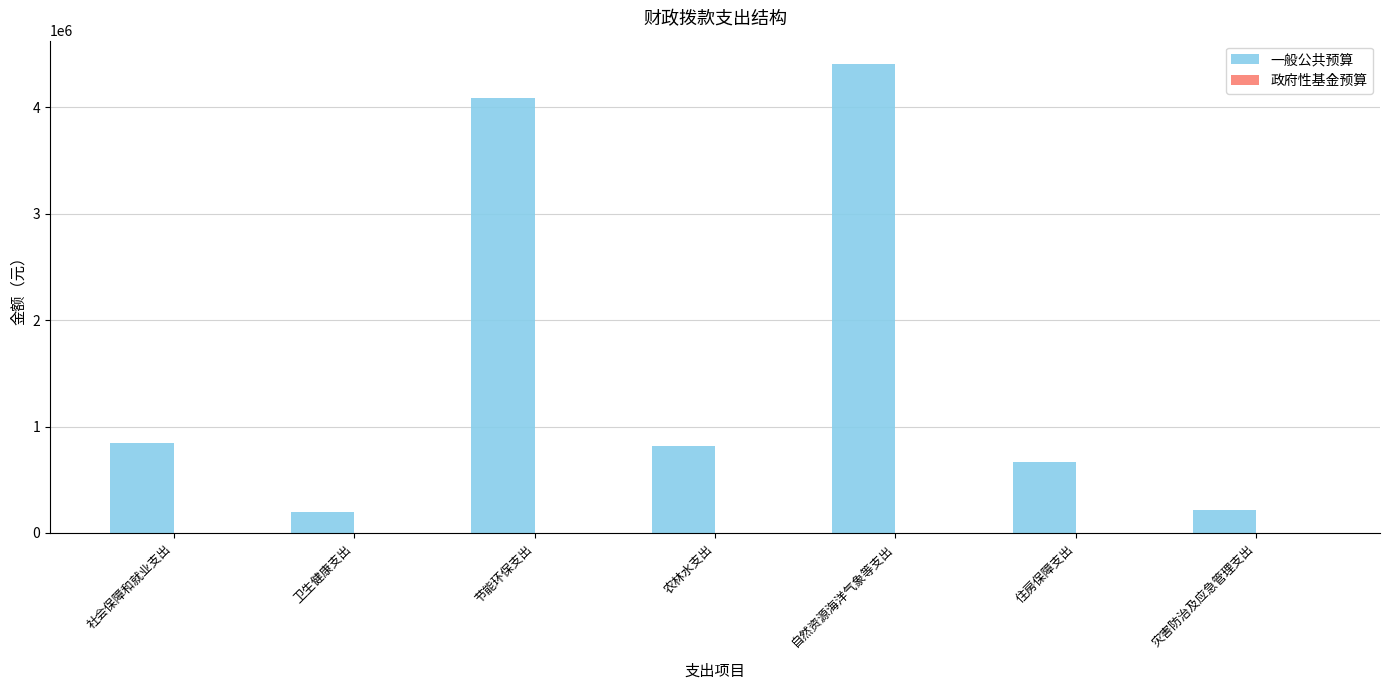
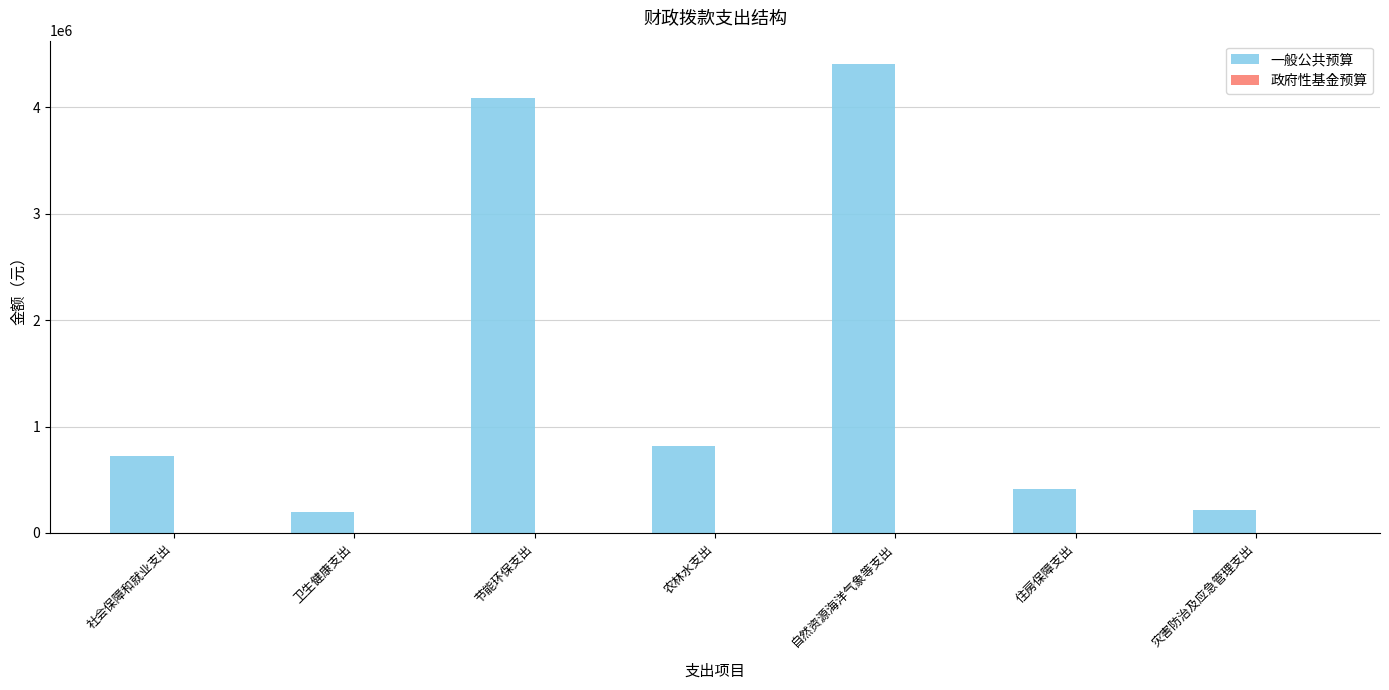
  {
    "一般公共预算": {
-     "社会保障和就业支出": 850000,
+     "社会保障和就业支出": 720000,
      "卫生健康支出": 200000,
      "节能环保支出": 4090000,
      "农林水支出": 820000,
      "自然资源海洋气象等支出": 4410000,
-     "住房保障支出": 670000,
+     "住房保障支出": 420000,
      "灾害防治及应急管理支出": 220000
    },
    "政府性基金预算": {
      "社会保障和就业支出": 0,
      "卫生健康支出": 0,
      "节能环保支出": 0,
      "农林水支出": 0,
      "自然资源海洋气象等支出": 0,
      "住房保障支出": 0,
      "灾害防治及应急管理支出": 0
    }
  }
